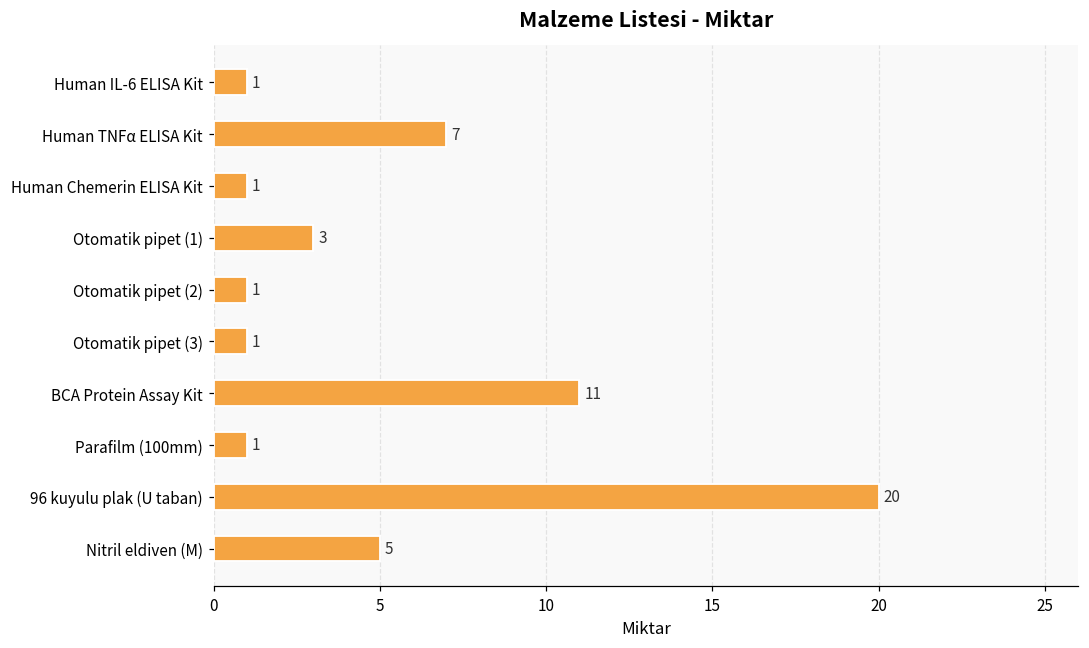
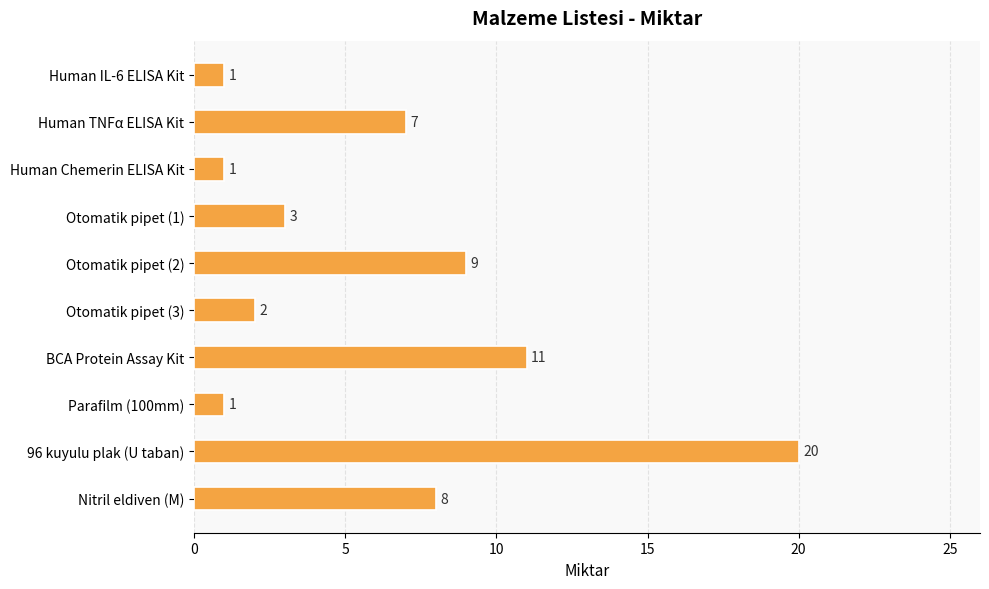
  {
    "Human IL-6 ELISA Kit": 1,
    "Human TNFα ELISA Kit": 7,
    "Human Chemerin ELISA Kit": 1,
    "Otomatik pipet (1)": 3,
-   "Otomatik pipet (2)": 1,
-   "Otomatik pipet (3)": 1,
+   "Otomatik pipet (2)": 9,
+   "Otomatik pipet (3)": 2,
    "BCA Protein Assay Kit": 11,
    "Parafilm (100mm)": 1,
    "96 kuyulu plak (U taban)": 20,
-   "Nitril eldiven (M)": 5
+   "Nitril eldiven (M)": 8
  }
